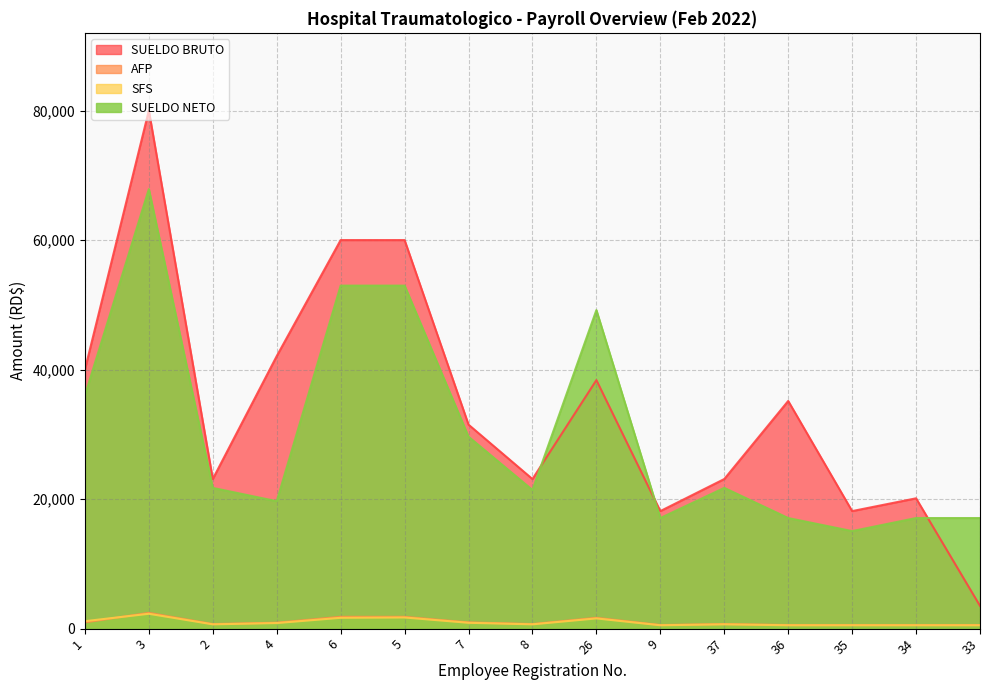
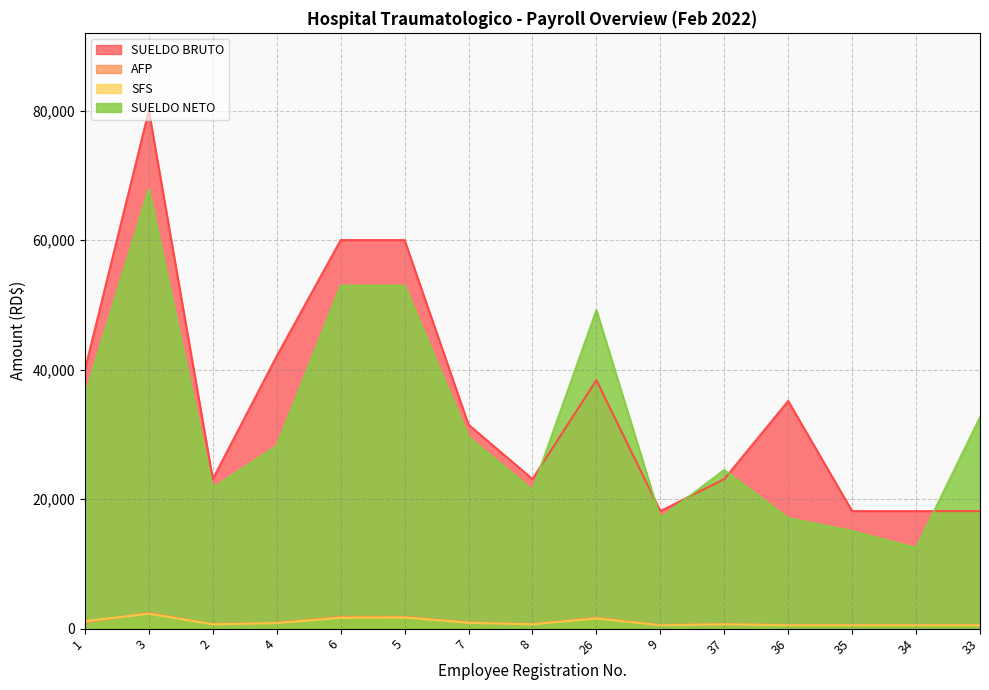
  {
    "SUELDO BRUTO": {
      "1": "40,000",
      "2": "23,000",
      "4": "42,000",
      "6": "60,000",
      "5": "60,000",
      "7": "32,000",
      "8": "23,000",
      "26": "38,000",
      "9": "18,000",
      "37": "23,000",
      "36": "35,000",
      "35": "18,000",
-     "34": "20,000",
-     "33": "4,000"
+     "34": "18,000",
+     "33": "18,000"
    },
    "SUELDO NETO": {
      "1": "36,000",
      "3": "68,000",
      "2": "22,000",
-     "4": "20,000",
+     "4": "28,000",
      "6": "53,000",
      "5": "53,000",
      "7": "30,000",
      "8": "21,000",
      "26": "49,000",
      "9": "17,000",
-     "37": "22,000",
+     "37": "24,000",
      "36": "17,000",
      "35": "15,000",
-     "34": "17,000",
-     "33": "17,000"
+     "34": "12,000",
+     "33": "33,000"
    }
  }
